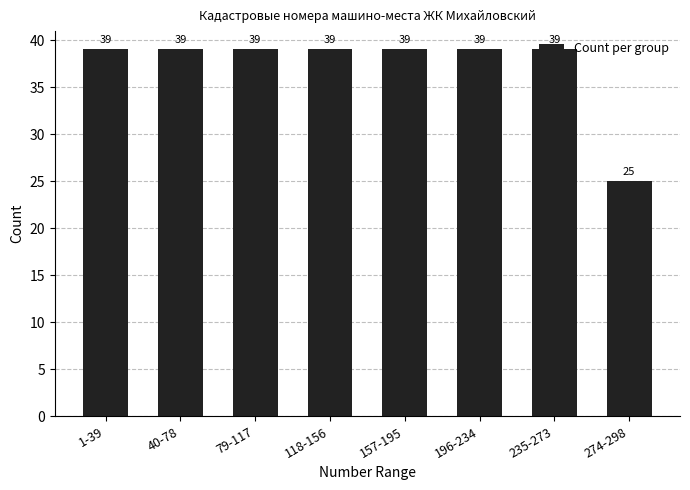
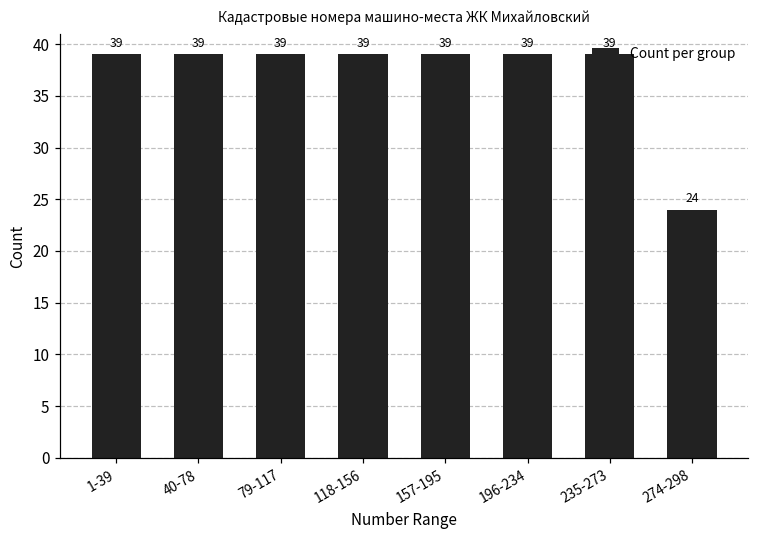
  {
    "1-39": 39,
    "40-78": 39,
    "79-117": 39,
    "118-156": 39,
    "157-195": 39,
    "196-234": 39,
    "235-273": 39,
-   "274-298": 25
+   "274-298": 24
  }
